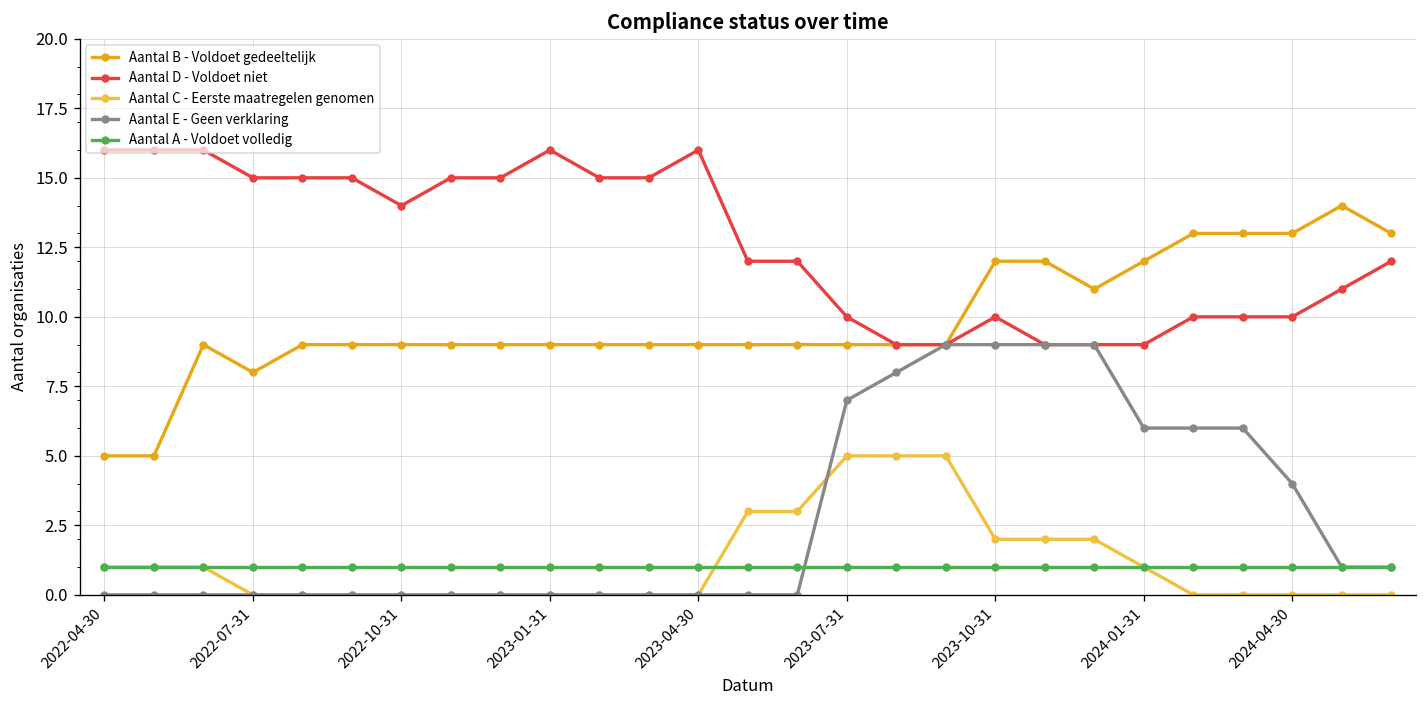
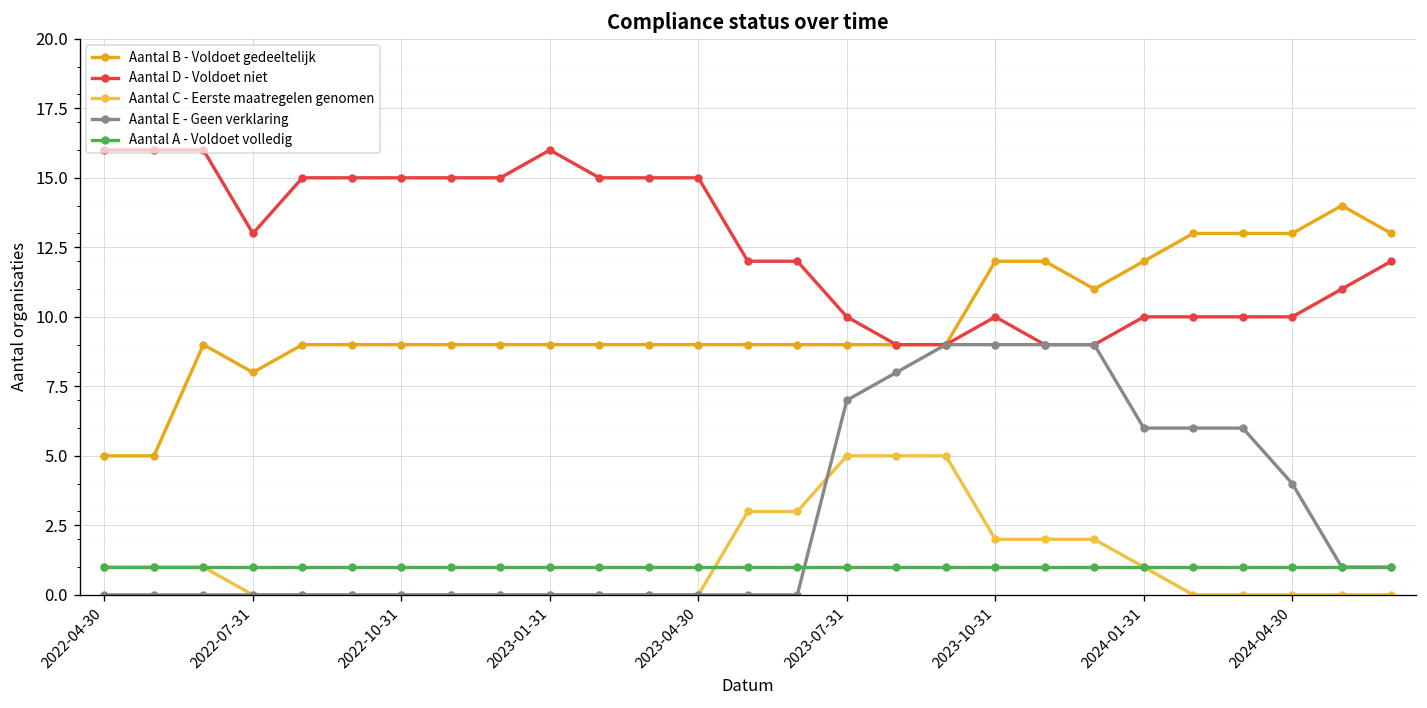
  {
    "Aantal D - Voldoet niet": {
      "2022-04-30": 16,
-     "2022-07-31": 15,
-     "2022-10-31": 14,
+     "2022-07-31": 13,
+     "2022-10-31": 15,
      "2023-01-31": 16,
-     "2023-04-30": 16,
+     "2023-04-30": 15,
      "2023-07-31": 10,
      "2023-10-31": 10,
-     "2024-01-31": 9,
+     "2024-01-31": 10,
      "2024-04-30": 10
    },
    "Aantal E - Geen verklaring": {
      "2022-04-30": 0,
      "2023-07-31": 7,
      "2023-10-31": 9,
      "2024-01-31": 6,
      "2024-04-30": 4
    },
    "Aantal A - Voldoet volledig": {
      "2022-07-31": 1,
      "2022-10-31": 1,
      "2023-01-31": 1,
      "2023-04-30": 1,
      "2023-07-31": 1,
      "2023-10-31": 1,
      "2024-04-30": 1
    }
  }
